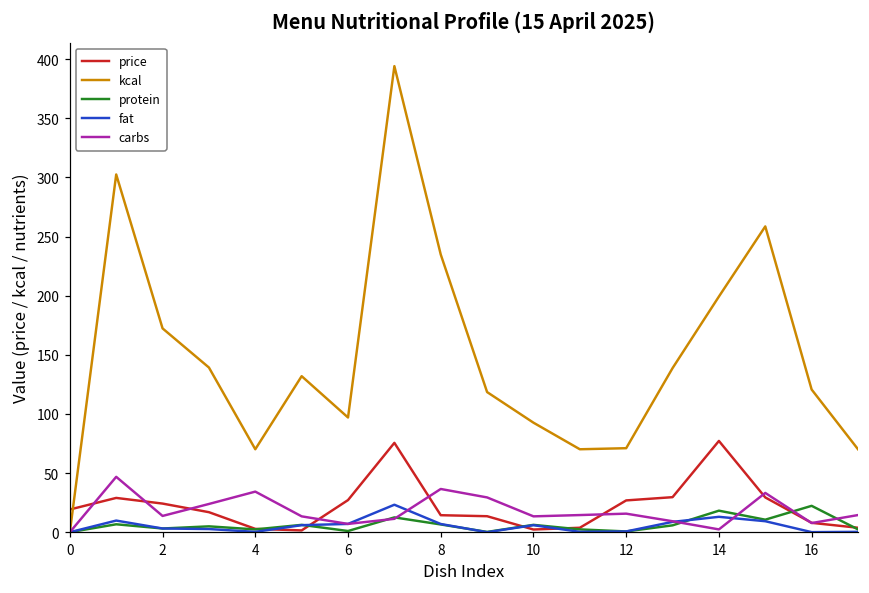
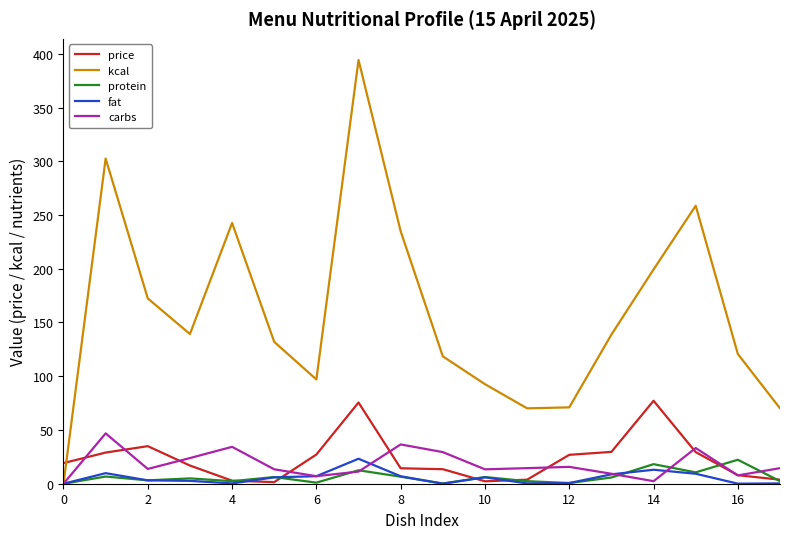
  {
    "price": {
      "0": 19,
-     "2": 24,
+     "2": 35,
      "6": 27,
      "8": 14,
      "10": 2,
      "12": 27,
      "14": 77
    },
    "kcal": {
      "2": 172,
-     "4": 70,
+     "4": 243,
      "6": 97,
      "8": 235,
      "10": 93,
      "12": 71,
      "14": 199
    },
    "protein": {
      "6": 1,
      "14": 18
    },
    "fat": {
      "14": 13
    },
    "carbs": {
      "2": 14,
      "4": 34,
      "8": 37,
      "10": 13,
      "12": 16,
      "14": 2
    }
  }
